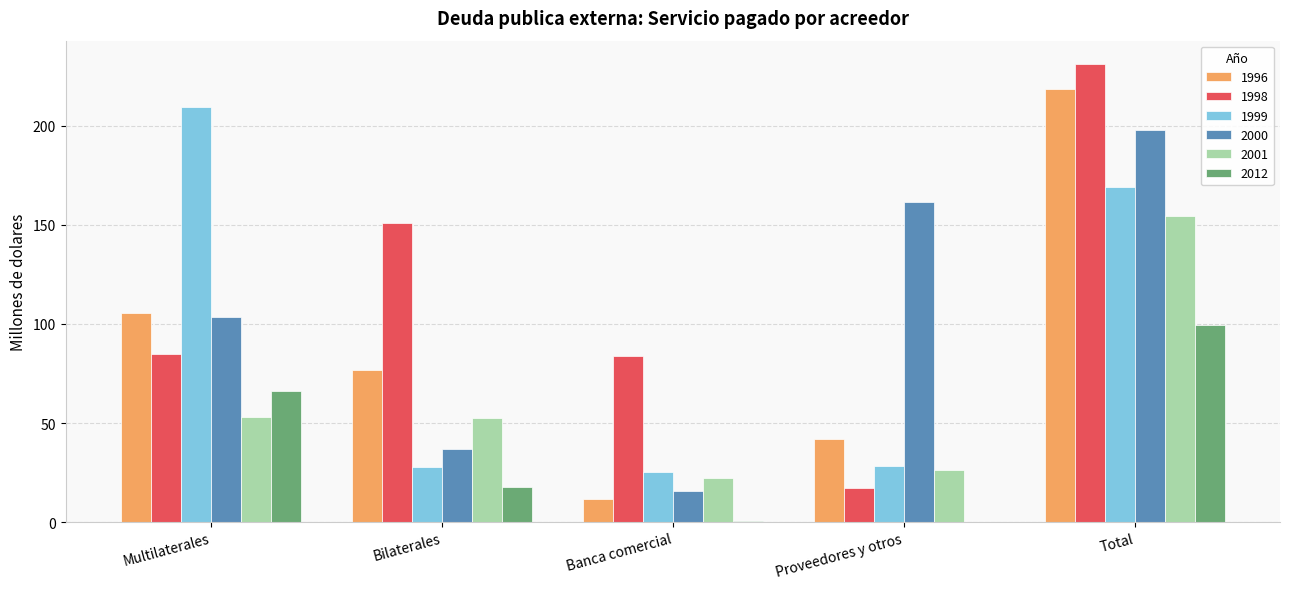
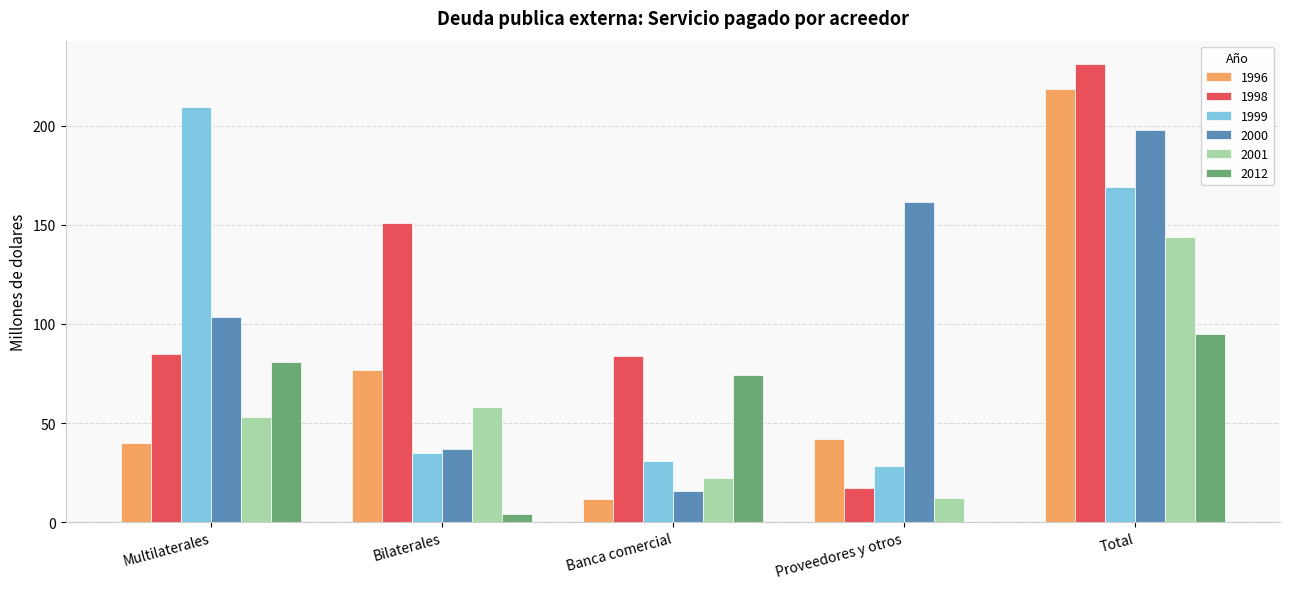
  {
    "1996": {
-     "Multilaterales": 105,
+     "Multilaterales": 40,
      "Bilaterales": 77,
      "Banca comercial": 12,
      "Proveedores y otros": 42,
      "Total": 219
    },
    "1998": {
      "Multilaterales": 85,
      "Bilaterales": 151,
      "Banca comercial": 84,
      "Proveedores y otros": 17,
      "Total": 231
    },
    "1999": {
      "Multilaterales": 210,
-     "Bilaterales": 28,
-     "Banca comercial": 25,
+     "Bilaterales": 35,
+     "Banca comercial": 31,
      "Proveedores y otros": 28,
      "Total": 169
    },
    "2000": {
      "Multilaterales": 103,
      "Bilaterales": 37,
      "Banca comercial": 15,
      "Proveedores y otros": 162,
      "Total": 198
    },
    "2001": {
      "Multilaterales": 53,
-     "Bilaterales": 53,
+     "Bilaterales": 58,
      "Banca comercial": 22,
-     "Proveedores y otros": 26,
-     "Total": 154
+     "Proveedores y otros": 12,
+     "Total": 144
    },
    "2012": {
-     "Multilaterales": 66,
-     "Bilaterales": 18,
-     "Banca comercial": 1,
-     "Total": 100
+     "Multilaterales": 81,
+     "Bilaterales": 4,
+     "Banca comercial": 74,
+     "Total": 95
    }
  }
